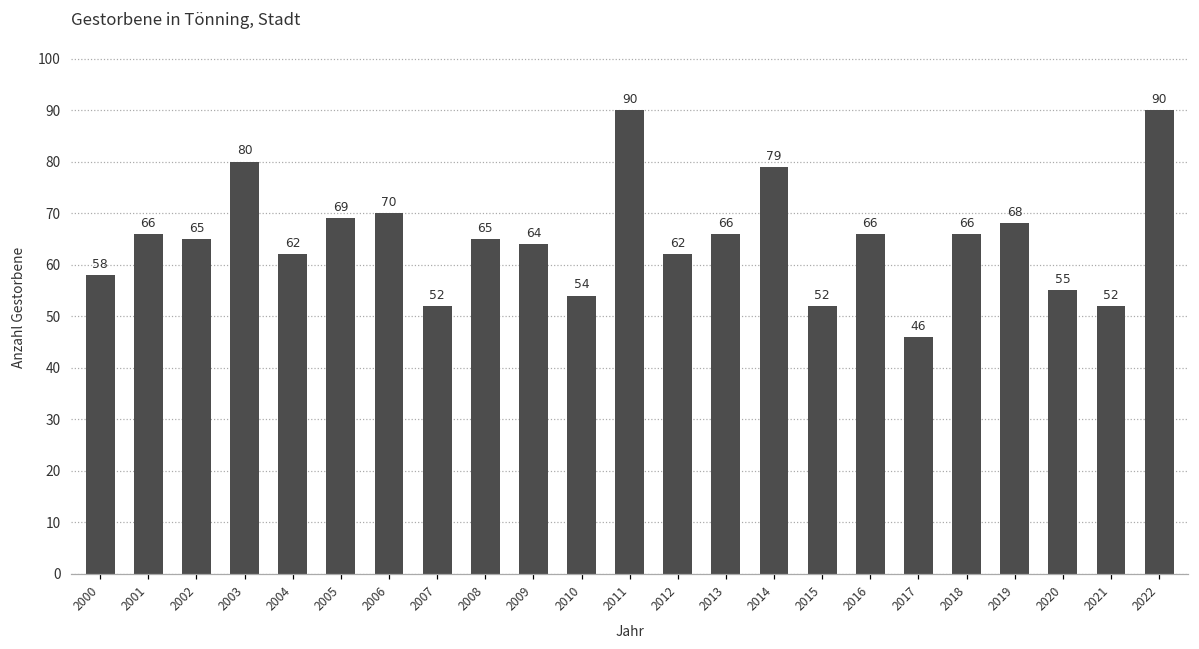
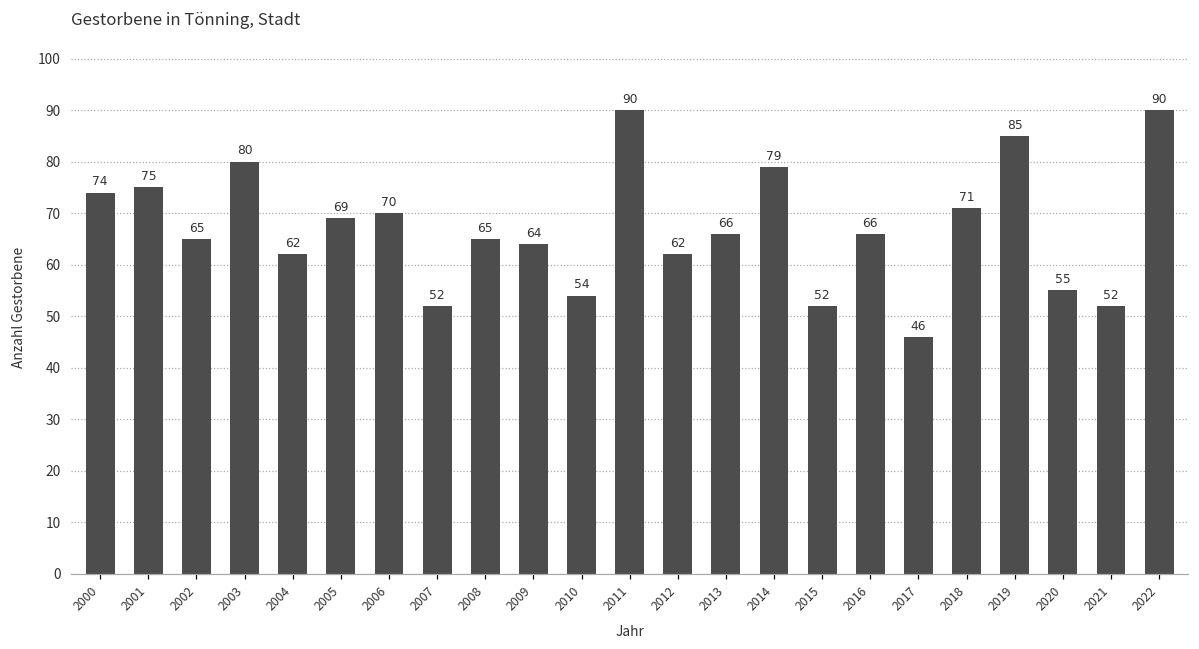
  {
-   "2000": 58,
-   "2001": 66,
+   "2000": 74,
+   "2001": 75,
    "2002": 65,
    "2003": 80,
    "2004": 62,
    "2005": 69,
    "2006": 70,
    "2007": 52,
    "2008": 65,
    "2009": 64,
    "2010": 54,
    "2011": 90,
    "2012": 62,
    "2013": 66,
    "2014": 79,
    "2015": 52,
    "2016": 66,
    "2017": 46,
-   "2018": 66,
-   "2019": 68,
+   "2018": 71,
+   "2019": 85,
    "2020": 55,
    "2021": 52,
    "2022": 90
  }
